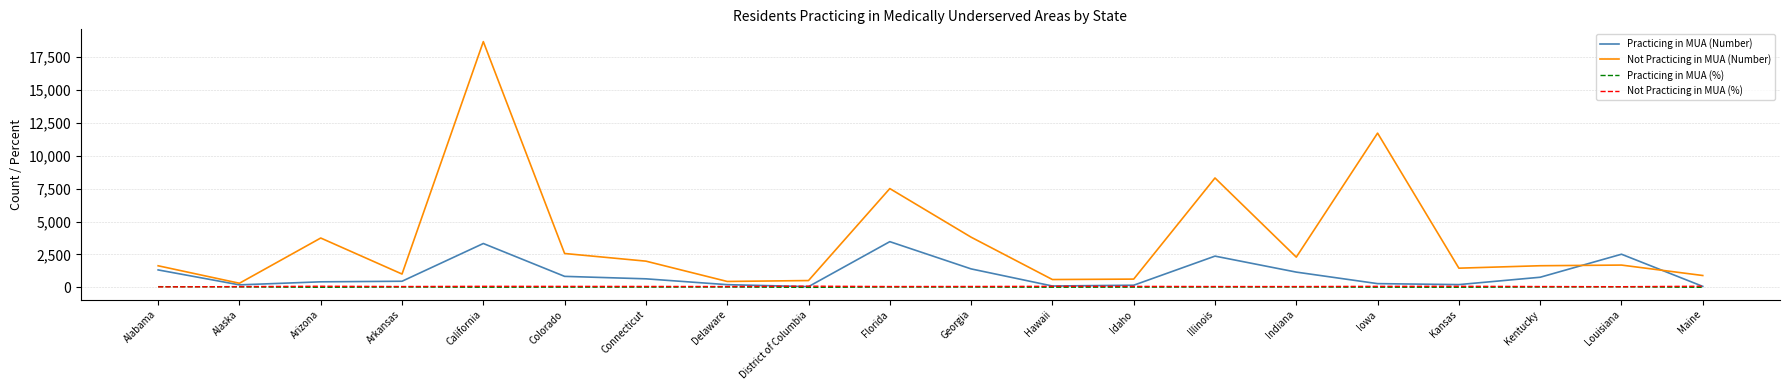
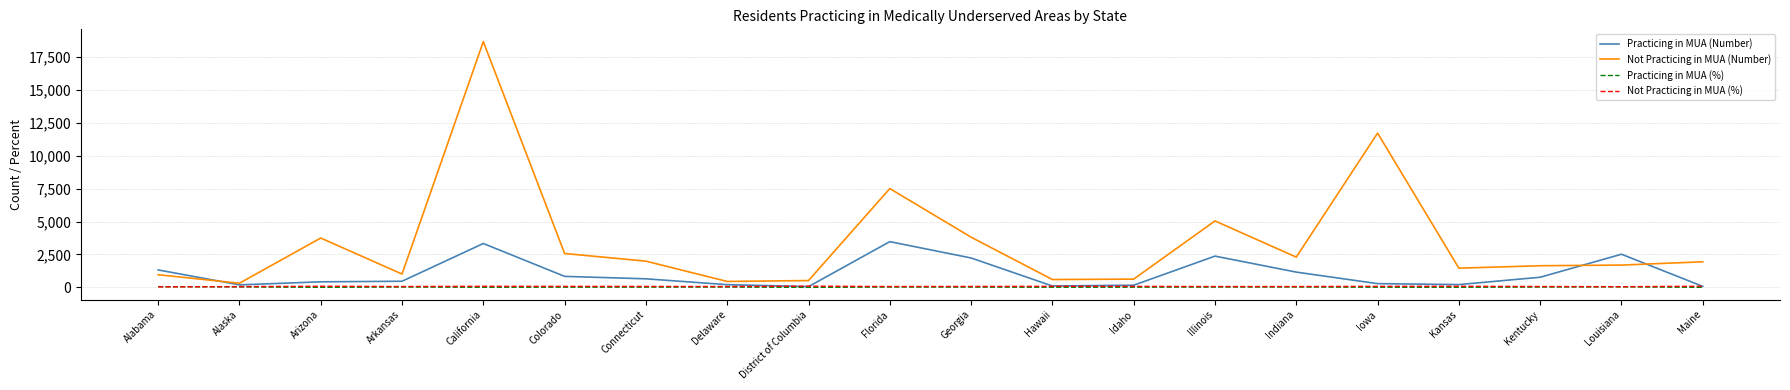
  {
    "Practicing in MUA (Number)": {
      "Alabama": "1,300",
      "Arizona": "400",
      "Arkansas": "500",
      "California": "3,300",
      "Colorado": "800",
      "Connecticut": "700",
      "Florida": "3,500",
-     "Georgia": "1,400",
+     "Georgia": "2,200",
      "Illinois": "2,400",
      "Indiana": "1,200",
      "Iowa": "300",
      "Kentucky": "800",
      "Louisiana": "2,500"
    },
    "Not Practicing in MUA (Number)": {
-     "Alabama": "1,600",
+     "Alabama": "1,000",
      "Arizona": "3,800",
      "Arkansas": "1,000",
      "California": "18,700",
      "Colorado": "2,600",
      "Connecticut": "2,000",
      "Delaware": "500",
      "District of Columbia": "500",
      "Florida": "7,500",
      "Georgia": "3,800",
      "Hawaii": "600",
      "Idaho": "600",
-     "Illinois": "8,300",
+     "Illinois": "5,000",
      "Indiana": "2,300",
      "Iowa": "11,700",
      "Kansas": "1,500",
      "Kentucky": "1,600",
      "Louisiana": "1,700",
-     "Maine": "900"
+     "Maine": "1,900"
    }
  }
